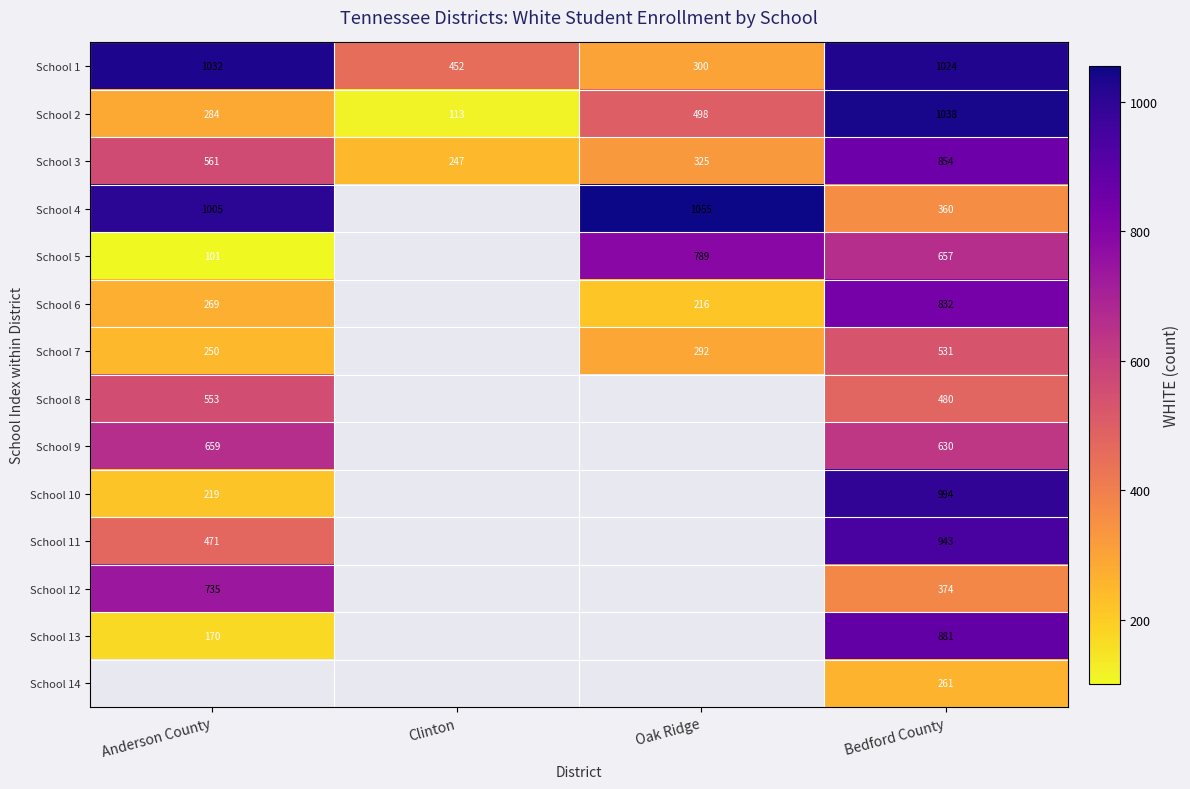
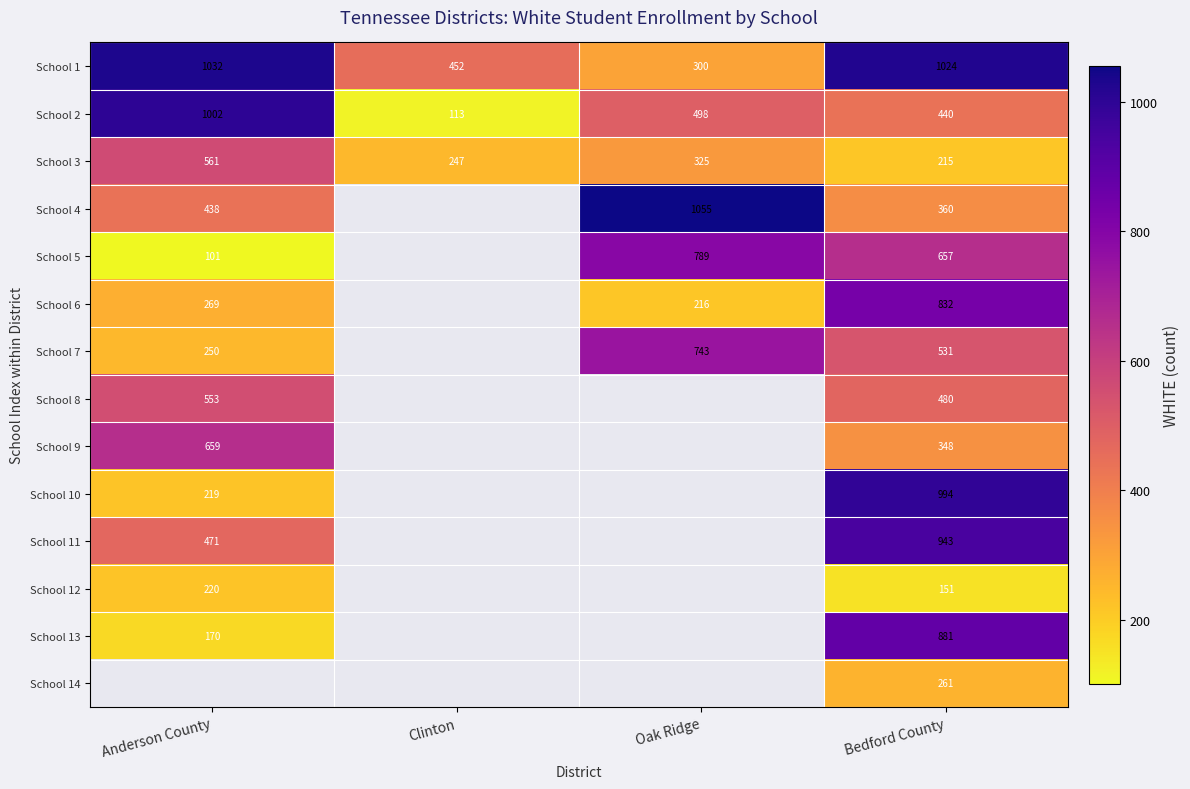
  {
    "School 1": {
      "Anderson County": 1032,
      "Clinton": 452,
      "Oak Ridge": 300,
      "Bedford County": 1024
    },
    "School 2": {
-     "Anderson County": 284,
+     "Anderson County": 1002,
      "Clinton": 113,
      "Oak Ridge": 498,
-     "Bedford County": 1038
+     "Bedford County": 440
    },
    "School 3": {
      "Anderson County": 561,
      "Clinton": 247,
      "Oak Ridge": 325,
-     "Bedford County": 854
+     "Bedford County": 215
    },
    "School 4": {
-     "Anderson County": 1005,
+     "Anderson County": 438,
      "Oak Ridge": 1055,
      "Bedford County": 360
    },
    "School 5": {
      "Anderson County": 101,
      "Oak Ridge": 789,
      "Bedford County": 657
    },
    "School 6": {
      "Anderson County": 269,
      "Oak Ridge": 216,
      "Bedford County": 832
    },
    "School 7": {
      "Anderson County": 250,
-     "Oak Ridge": 292,
+     "Oak Ridge": 743,
      "Bedford County": 531
    },
    "School 8": {
      "Anderson County": 553,
      "Bedford County": 480
    },
    "School 9": {
      "Anderson County": 659,
-     "Bedford County": 630
+     "Bedford County": 348
    },
    "School 10": {
      "Anderson County": 219,
      "Bedford County": 994
    },
    "School 11": {
      "Anderson County": 471,
      "Bedford County": 943
    },
    "School 12": {
-     "Anderson County": 735,
-     "Bedford County": 374
+     "Anderson County": 220,
+     "Bedford County": 151
    },
    "School 13": {
      "Anderson County": 170,
      "Bedford County": 881
    },
    "School 14": {
      "Bedford County": 261
    }
  }
